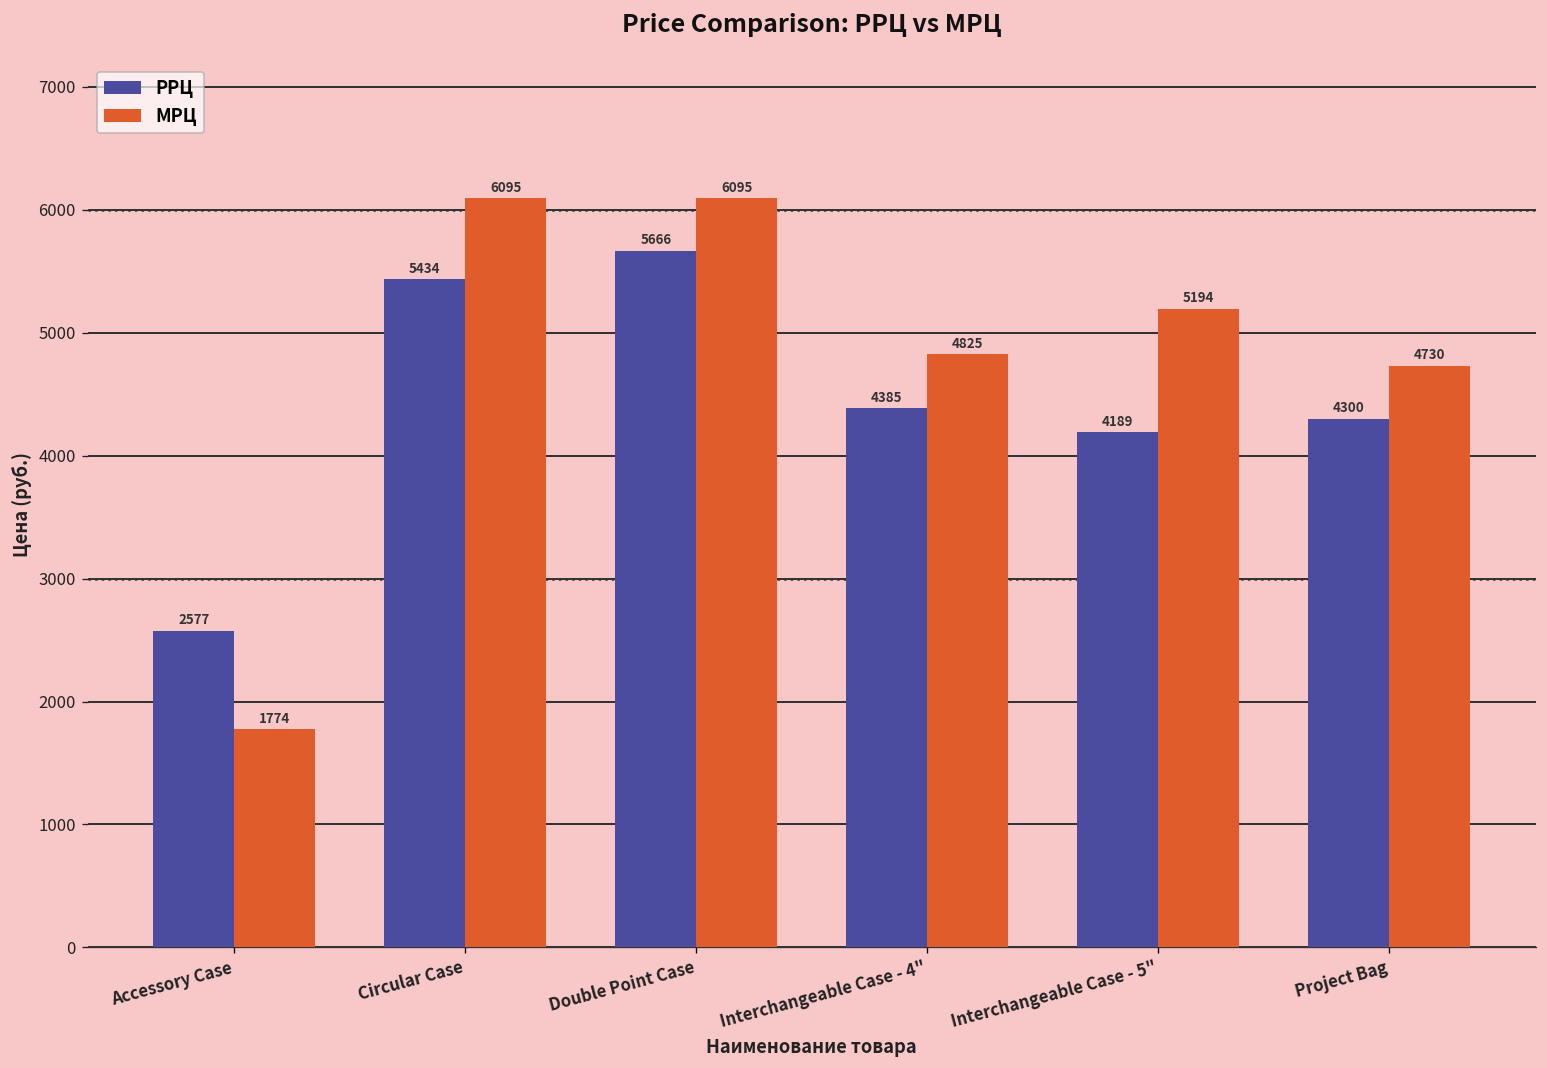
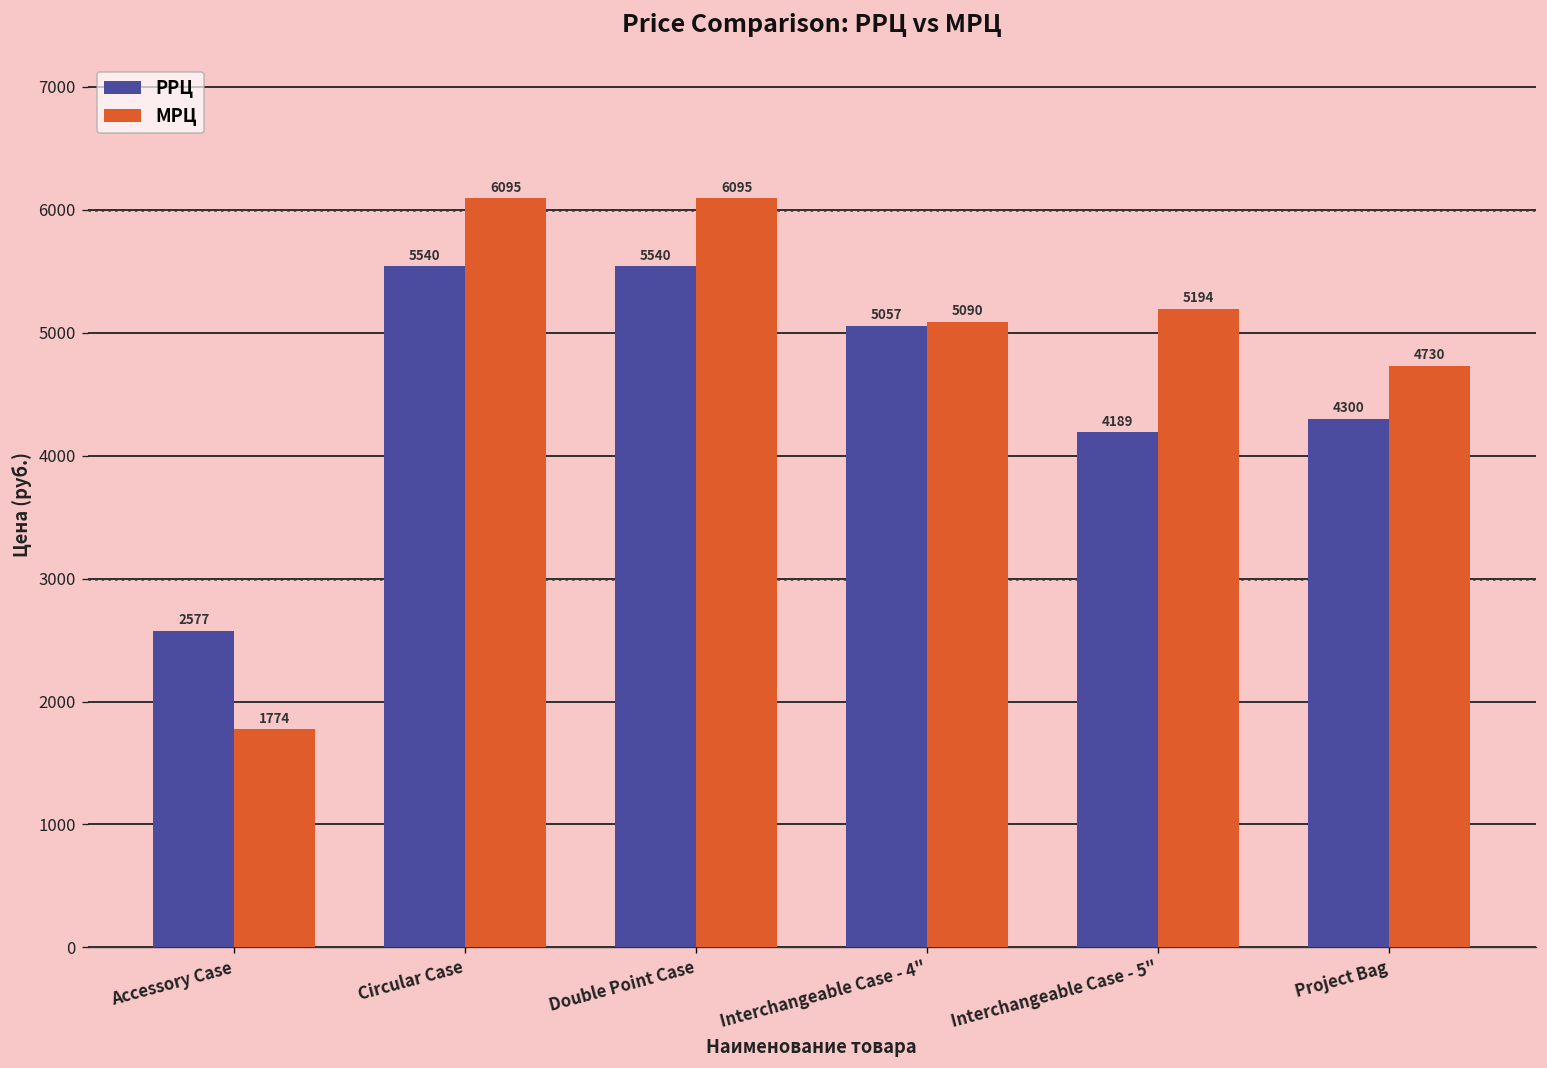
  {
    "РРЦ": {
      "Accessory Case": 2577,
-     "Circular Case": 5434,
-     "Double Point Case": 5666,
-     "Interchangeable Case - 4\"": 4385,
+     "Circular Case": 5540,
+     "Double Point Case": 5540,
+     "Interchangeable Case - 4\"": 5057,
      "Interchangeable Case - 5\"": 4189,
      "Project Bag": 4300
    },
    "МРЦ": {
      "Accessory Case": 1774,
      "Circular Case": 6095,
      "Double Point Case": 6095,
-     "Interchangeable Case - 4\"": 4825,
+     "Interchangeable Case - 4\"": 5090,
      "Interchangeable Case - 5\"": 5194,
      "Project Bag": 4730
    }
  }
